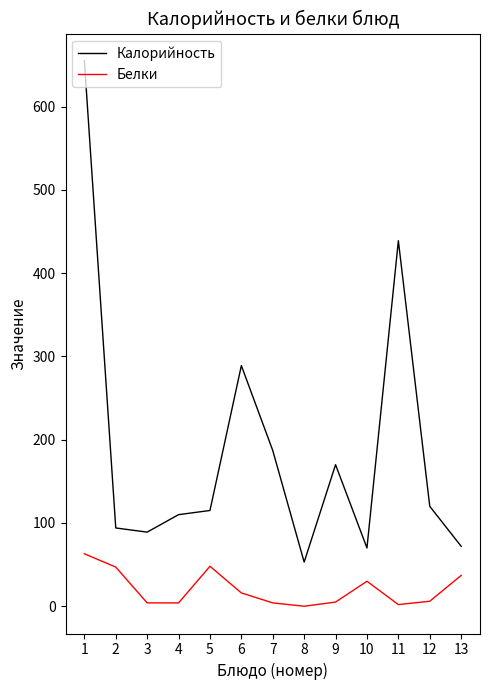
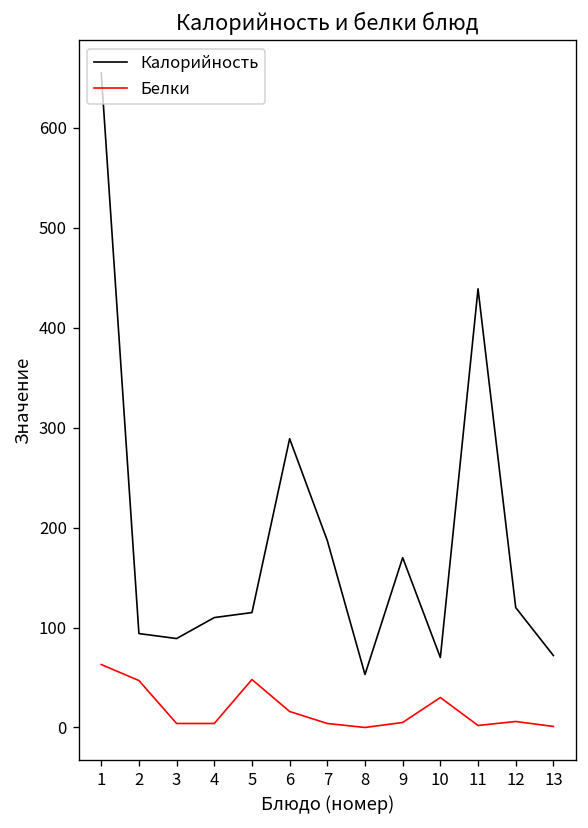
  {
    "Калорийность": {
      "2": 90,
      "3": 90,
      "4": 110,
      "5": 120,
      "6": 290,
      "7": 190,
      "8": 50,
      "9": 170,
      "10": 70,
      "11": 440,
      "12": 120,
      "13": 70
    },
    "Белки": {
      "1": 60,
      "2": 50,
      "3": 0,
      "4": 0,
      "5": 50,
      "6": 20,
      "7": 0,
      "8": 0,
      "9": 10,
      "10": 30,
      "11": 0,
      "12": 10,
-     "13": 40
+     "13": 0
    }
  }
